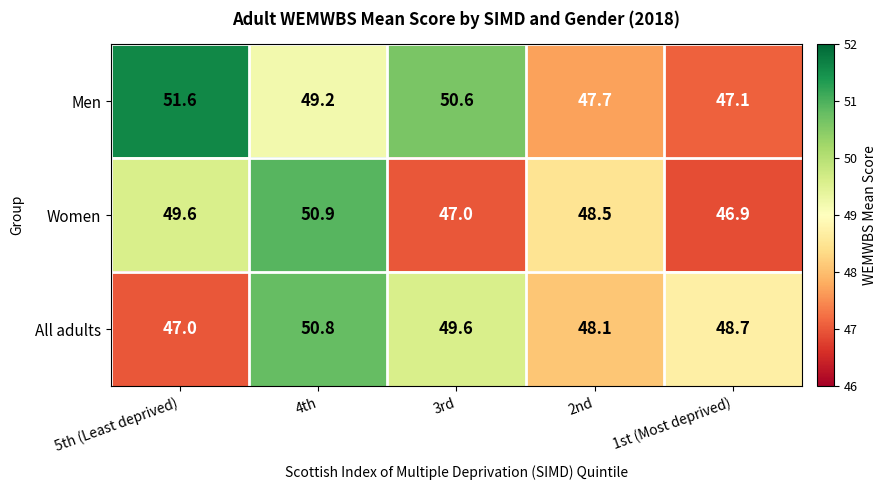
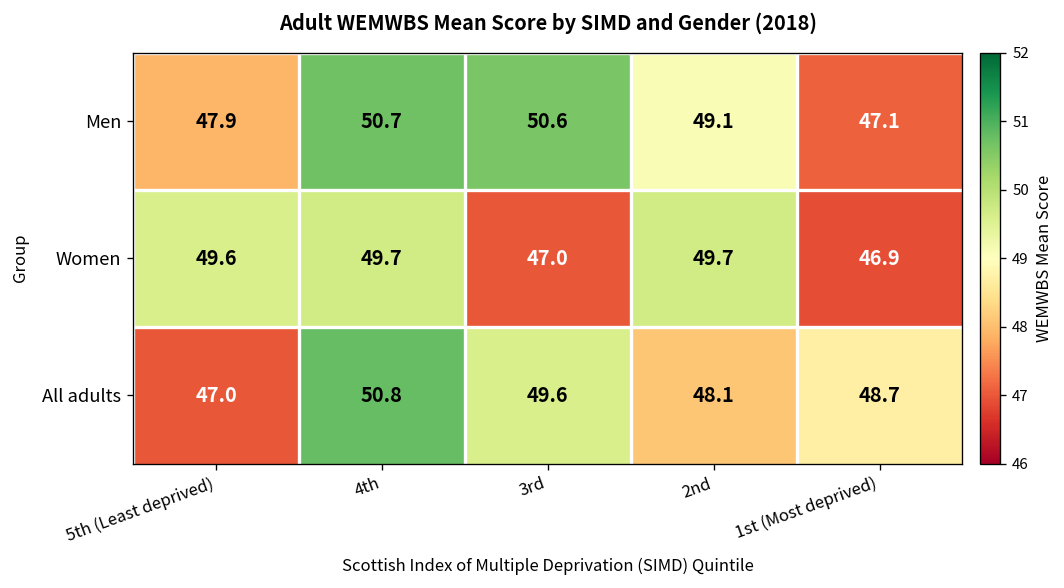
  {
    "Men": {
-     "5th (Least deprived)": 51.6,
-     "4th": 49.2,
+     "5th (Least deprived)": 47.9,
+     "4th": 50.7,
      "3rd": 50.6,
-     "2nd": 47.7,
+     "2nd": 49.1,
      "1st (Most deprived)": 47.1
    },
    "Women": {
      "5th (Least deprived)": 49.6,
-     "4th": 50.9,
+     "4th": 49.7,
      "3rd": 47.0,
-     "2nd": 48.5,
+     "2nd": 49.7,
      "1st (Most deprived)": 46.9
    },
    "All adults": {
      "5th (Least deprived)": 47.0,
      "4th": 50.8,
      "3rd": 49.6,
      "2nd": 48.1,
      "1st (Most deprived)": 48.7
    }
  }
